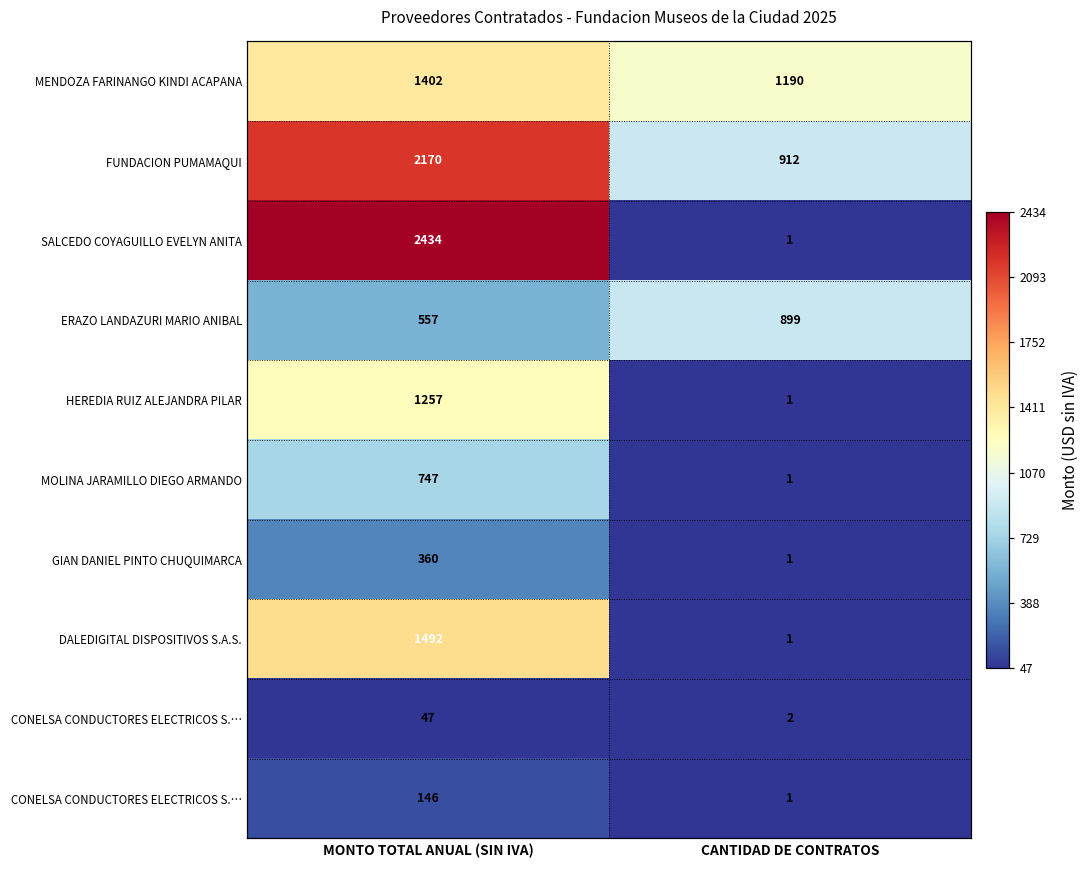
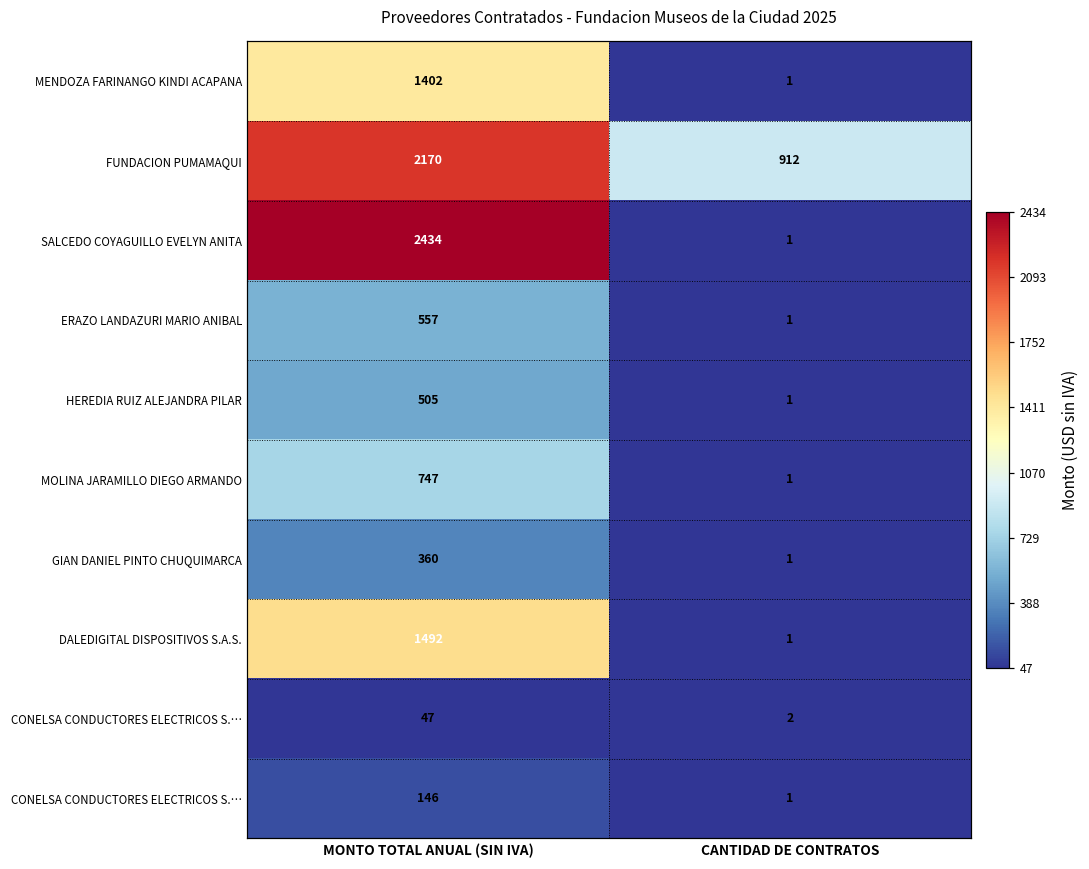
  {
    "MENDOZA FARINANGO KINDI ACAPANA": {
      "MONTO TOTAL ANUAL (SIN IVA)": 1402,
-     "CANTIDAD DE CONTRATOS": 1190
+     "CANTIDAD DE CONTRATOS": 1
    },
    "FUNDACION PUMAMAQUI": {
      "MONTO TOTAL ANUAL (SIN IVA)": 2170,
      "CANTIDAD DE CONTRATOS": 912
    },
    "SALCEDO COYAGUILLO EVELYN ANITA": {
      "MONTO TOTAL ANUAL (SIN IVA)": 2434,
      "CANTIDAD DE CONTRATOS": 1
    },
    "ERAZO LANDAZURI MARIO ANIBAL": {
      "MONTO TOTAL ANUAL (SIN IVA)": 557,
-     "CANTIDAD DE CONTRATOS": 899
+     "CANTIDAD DE CONTRATOS": 1
    },
    "HEREDIA RUIZ ALEJANDRA PILAR": {
-     "MONTO TOTAL ANUAL (SIN IVA)": 1257,
+     "MONTO TOTAL ANUAL (SIN IVA)": 505,
      "CANTIDAD DE CONTRATOS": 1
    },
    "MOLINA JARAMILLO DIEGO ARMANDO": {
      "MONTO TOTAL ANUAL (SIN IVA)": 747,
      "CANTIDAD DE CONTRATOS": 1
    },
    "GIAN DANIEL PINTO CHUQUIMARCA": {
      "MONTO TOTAL ANUAL (SIN IVA)": 360,
      "CANTIDAD DE CONTRATOS": 1
    },
    "DALEDIGITAL DISPOSITIVOS S.A.S.": {
      "MONTO TOTAL ANUAL (SIN IVA)": 1492,
      "CANTIDAD DE CONTRATOS": 1
    }
  }
